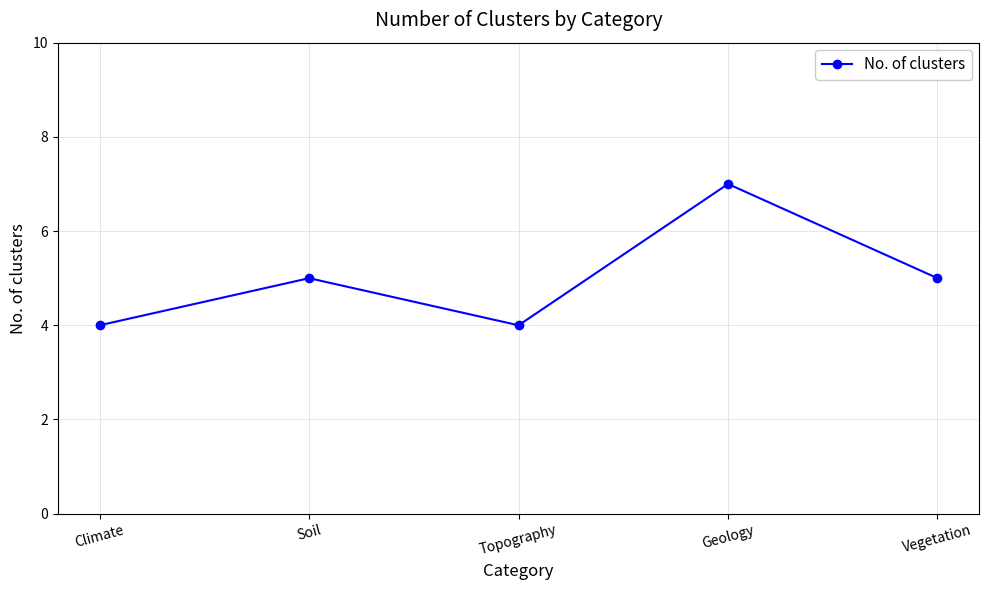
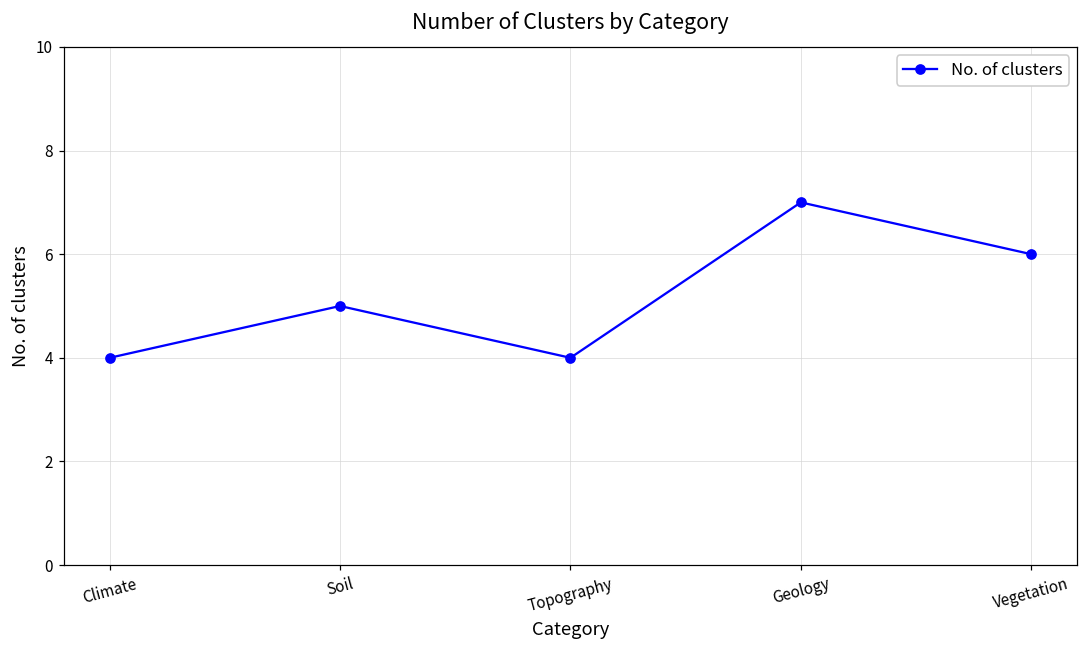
  {
    "Climate": 4,
    "Soil": 5,
    "Topography": 4,
    "Geology": 7,
-   "Vegetation": 5
+   "Vegetation": 6
  }
